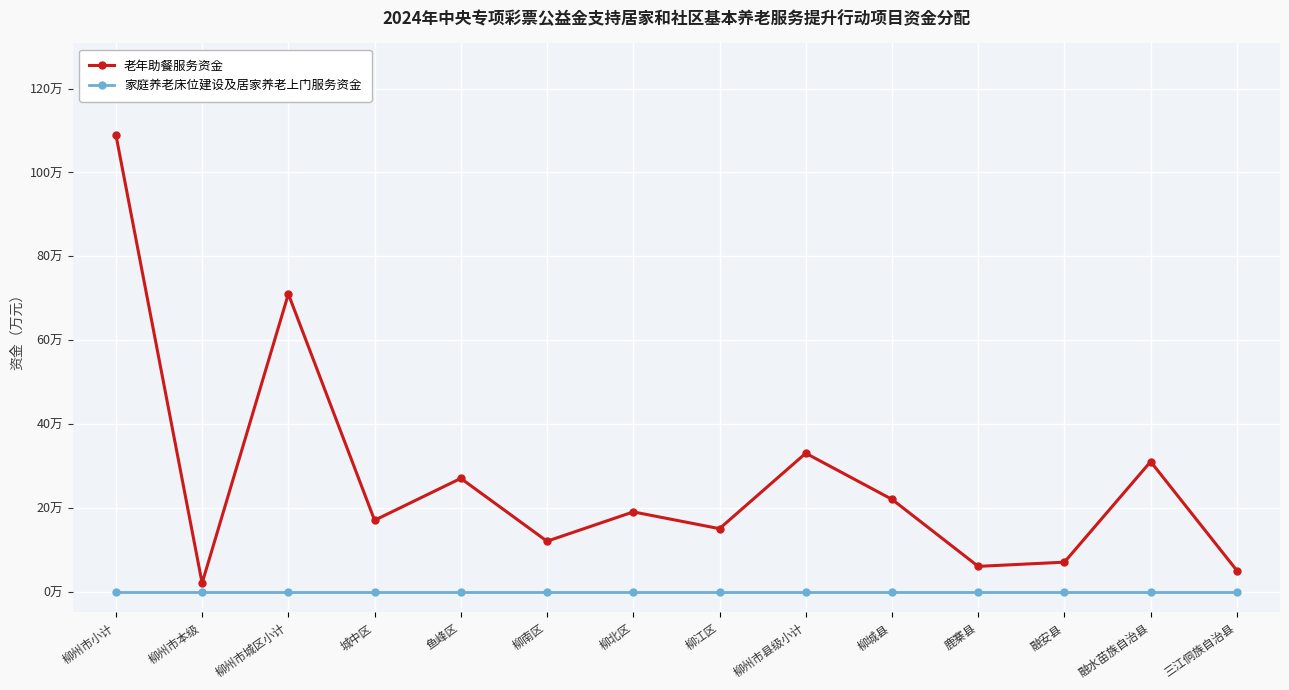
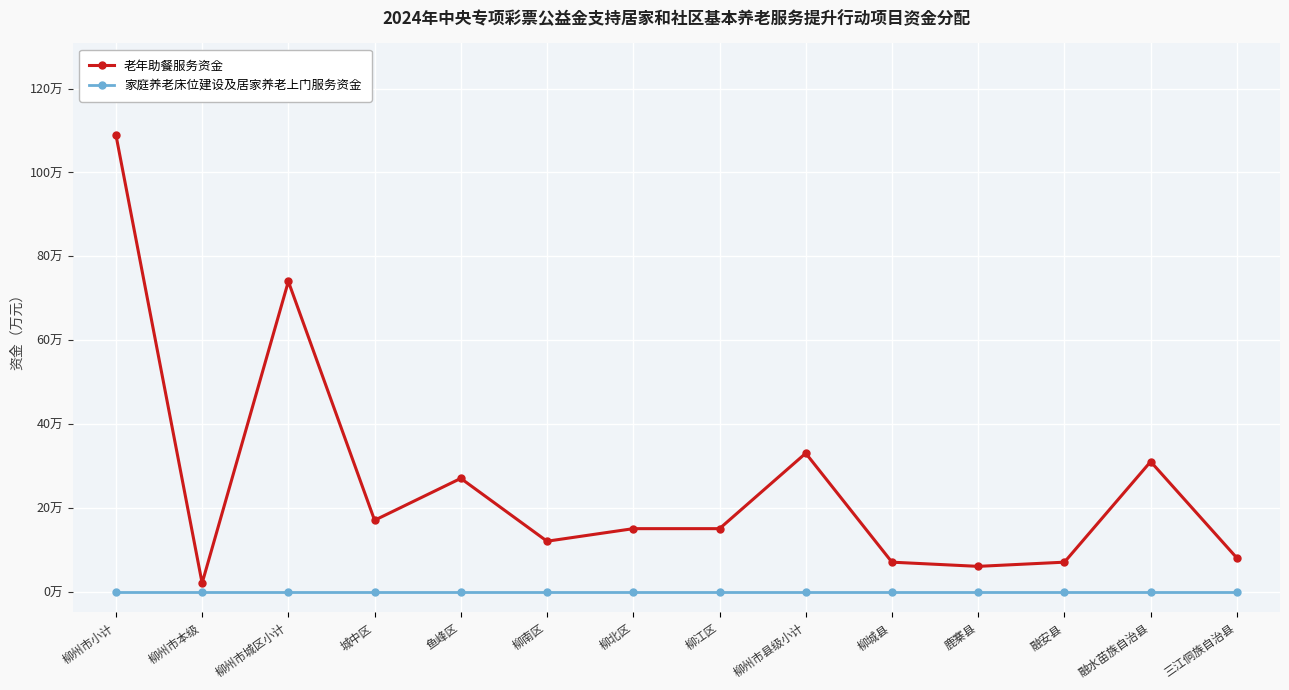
  {
    "老年助餐服务资金": {
      "柳州市小计": "109万",
      "柳州市本级": "2万",
-     "柳州市城区小计": "71万",
+     "柳州市城区小计": "74万",
      "城中区": "17万",
      "鱼峰区": "27万",
      "柳南区": "12万",
-     "柳北区": "19万",
+     "柳北区": "15万",
      "柳江区": "15万",
      "柳州市县级小计": "33万",
-     "柳城县": "22万",
+     "柳城县": "7万",
      "鹿寨县": "6万",
      "融安县": "7万",
      "融水苗族自治县": "31万",
-     "三江侗族自治县": "5万"
+     "三江侗族自治县": "8万"
    },
    "家庭养老床位建设及居家养老上门服务资金": {
      "柳州市小计": "0万",
      "柳州市本级": "0万",
      "柳州市城区小计": "0万",
      "城中区": "0万",
      "鱼峰区": "0万",
      "柳南区": "0万",
      "柳北区": "0万",
      "柳江区": "0万",
      "柳州市县级小计": "0万",
      "柳城县": "0万",
      "鹿寨县": "0万",
      "融安县": "0万",
      "融水苗族自治县": "0万",
      "三江侗族自治县": "0万"
    }
  }
